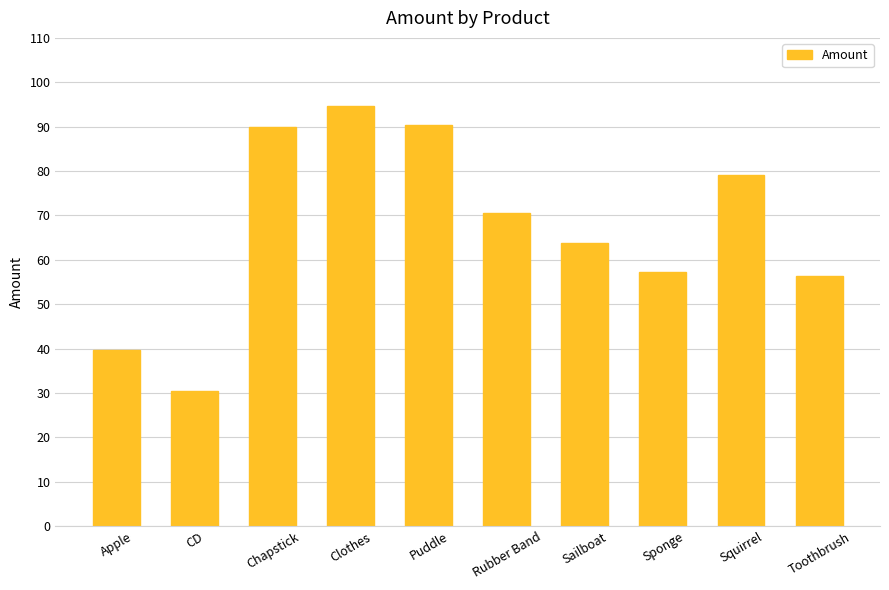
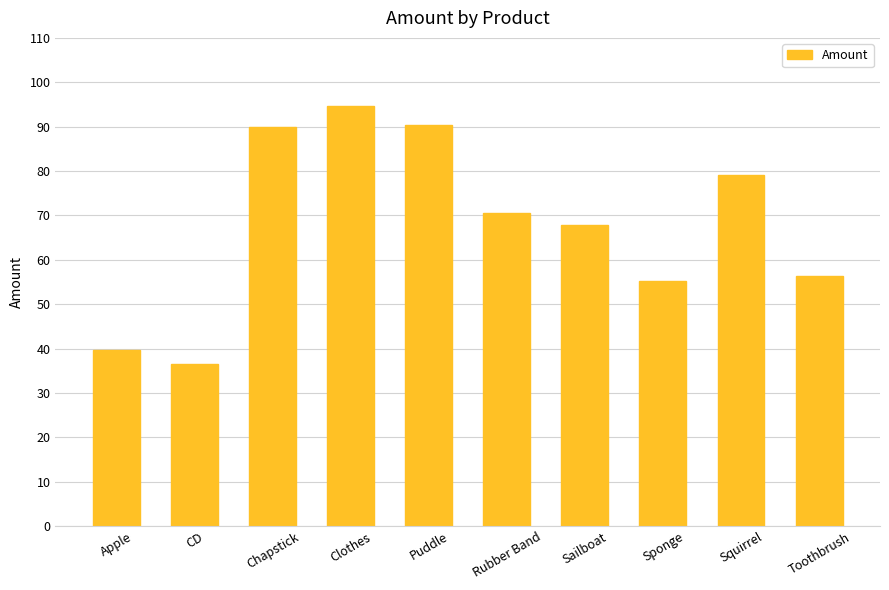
  {
    "Apple": 40,
-   "CD": 30,
+   "CD": 36,
    "Chapstick": 90,
    "Clothes": 95,
    "Puddle": 90,
    "Rubber Band": 71,
-   "Sailboat": 64,
-   "Sponge": 57,
+   "Sailboat": 68,
+   "Sponge": 55,
    "Squirrel": 79,
    "Toothbrush": 56
  }
